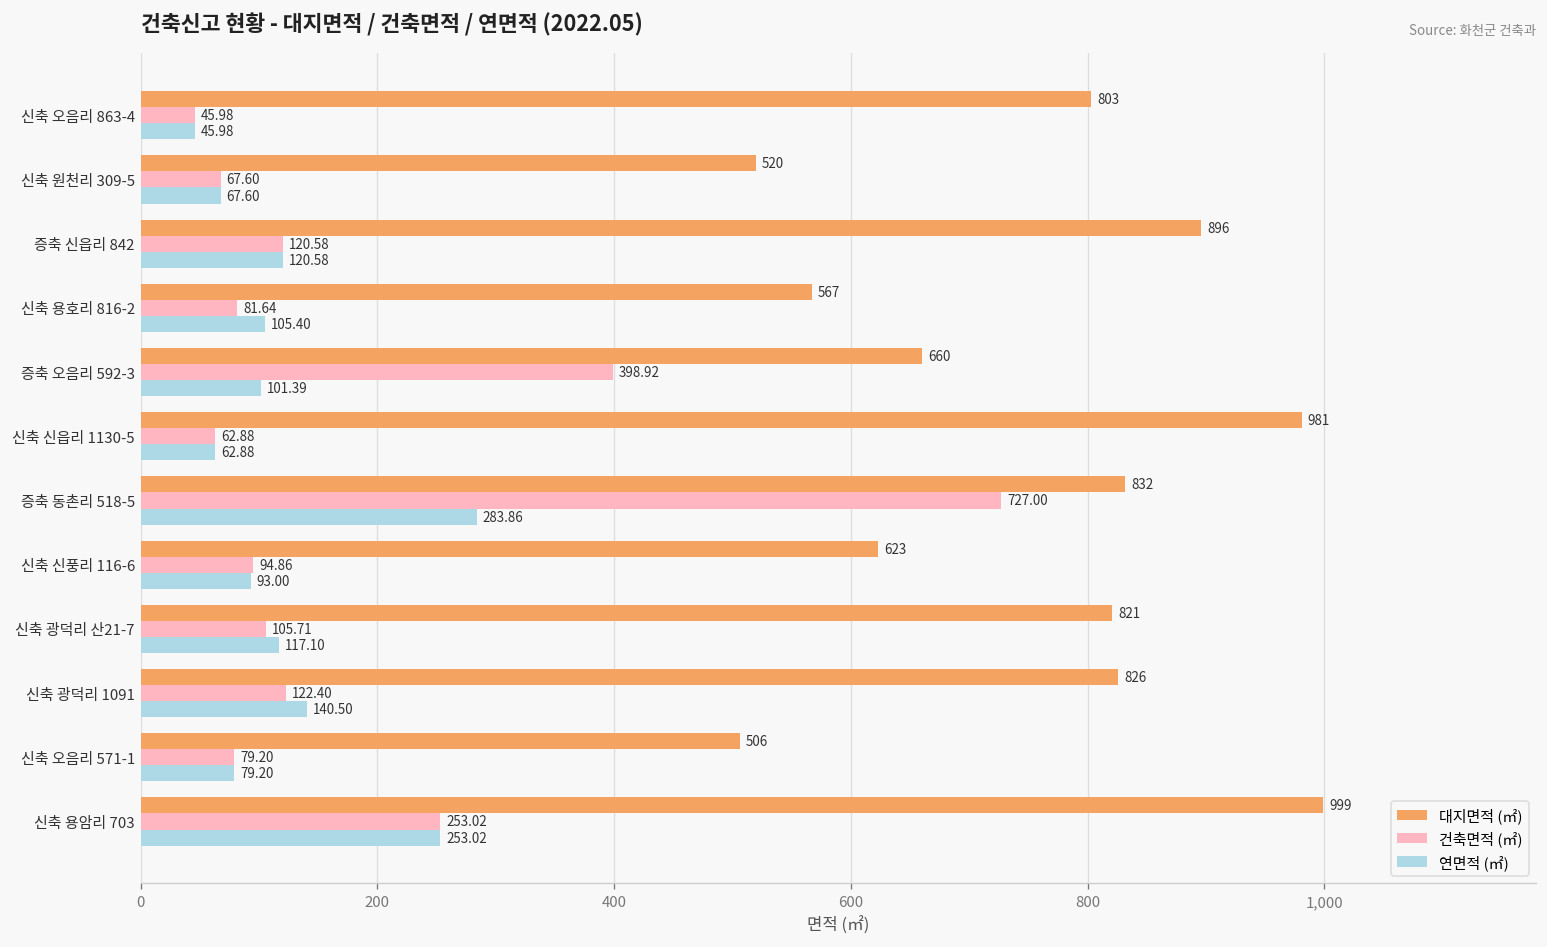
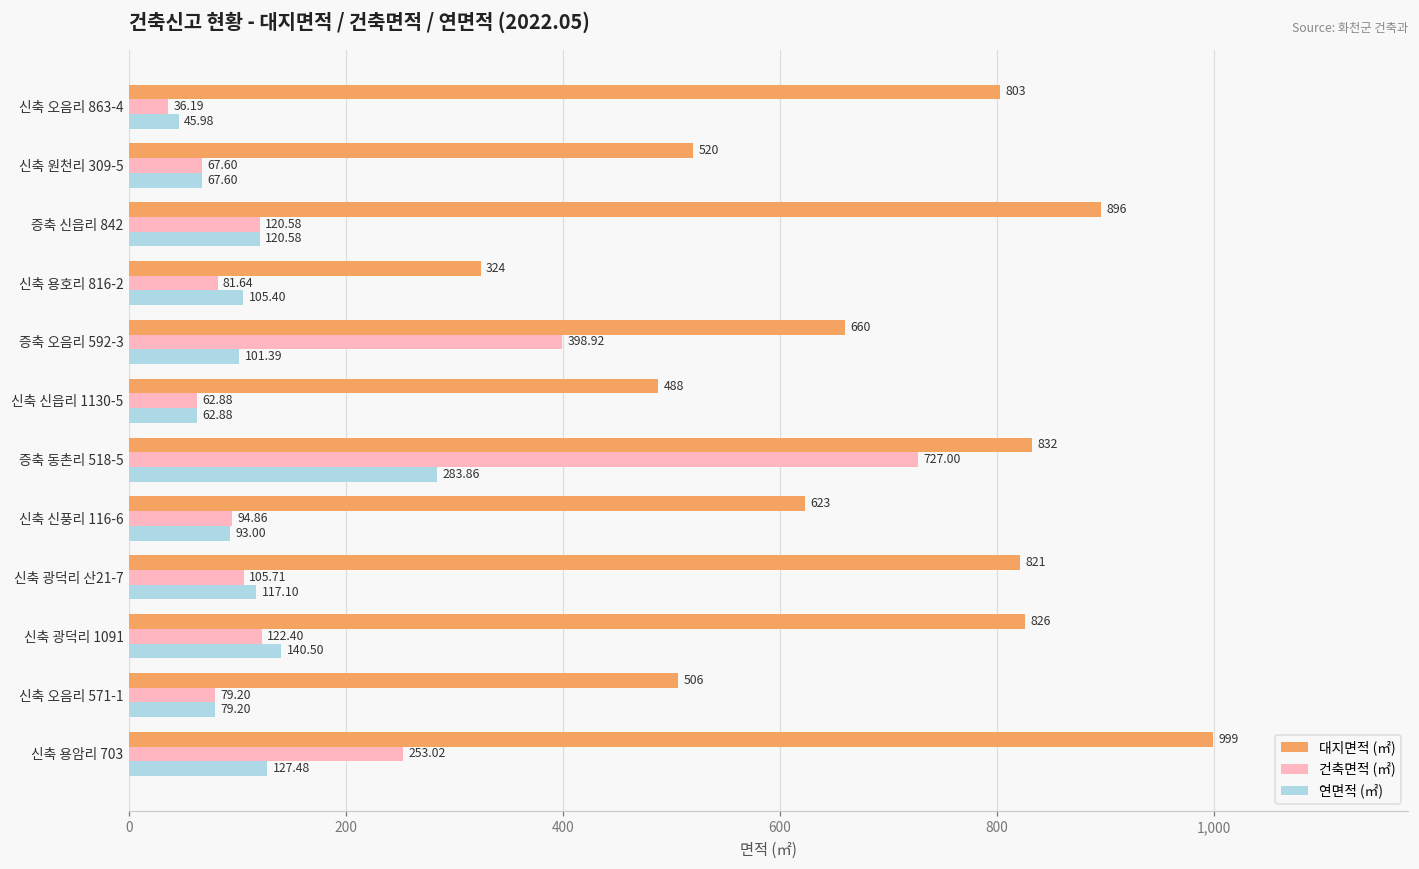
  {
    "대지면적 (㎡)": {
      "신축 오음리 863-4": 803,
      "신축 원천리 309-5": 520,
      "증축 신읍리 842": 896,
-     "신축 용호리 816-2": 567,
+     "신축 용호리 816-2": 324,
      "증축 오음리 592-3": 660,
-     "신축 신읍리 1130-5": 981,
+     "신축 신읍리 1130-5": 488,
      "증축 동촌리 518-5": 832,
      "신축 신풍리 116-6": 623,
      "신축 광덕리 산21-7": 821,
      "신축 광덕리 1091": 826,
      "신축 오음리 571-1": 506,
      "신축 용암리 703": 999
    },
    "건축면적 (㎡)": {
-     "신축 오음리 863-4": 45.98,
+     "신축 오음리 863-4": 36.19,
      "신축 원천리 309-5": 67.60,
      "증축 신읍리 842": 120.58,
      "신축 용호리 816-2": 81.64,
      "증축 오음리 592-3": 398.92,
      "신축 신읍리 1130-5": 62.88,
      "증축 동촌리 518-5": 727.00,
      "신축 신풍리 116-6": 94.86,
      "신축 광덕리 산21-7": 105.71,
      "신축 광덕리 1091": 122.40,
      "신축 오음리 571-1": 79.20,
      "신축 용암리 703": 253.02
    },
    "연면적 (㎡)": {
      "신축 오음리 863-4": 45.98,
      "신축 원천리 309-5": 67.60,
      "증축 신읍리 842": 120.58,
      "신축 용호리 816-2": 105.40,
      "증축 오음리 592-3": 101.39,
      "신축 신읍리 1130-5": 62.88,
      "증축 동촌리 518-5": 283.86,
      "신축 신풍리 116-6": 93.00,
      "신축 광덕리 산21-7": 117.10,
      "신축 광덕리 1091": 140.50,
      "신축 오음리 571-1": 79.20,
-     "신축 용암리 703": 253.02
+     "신축 용암리 703": 127.48
    }
  }
